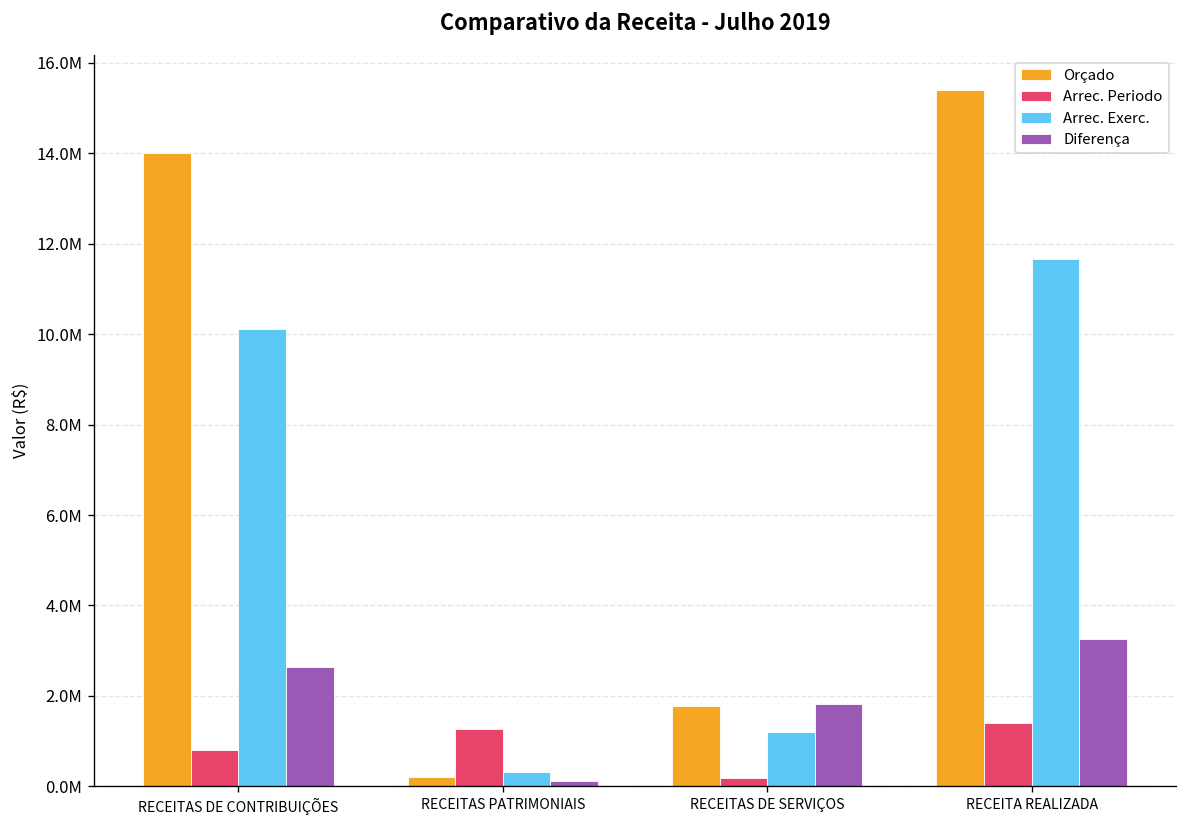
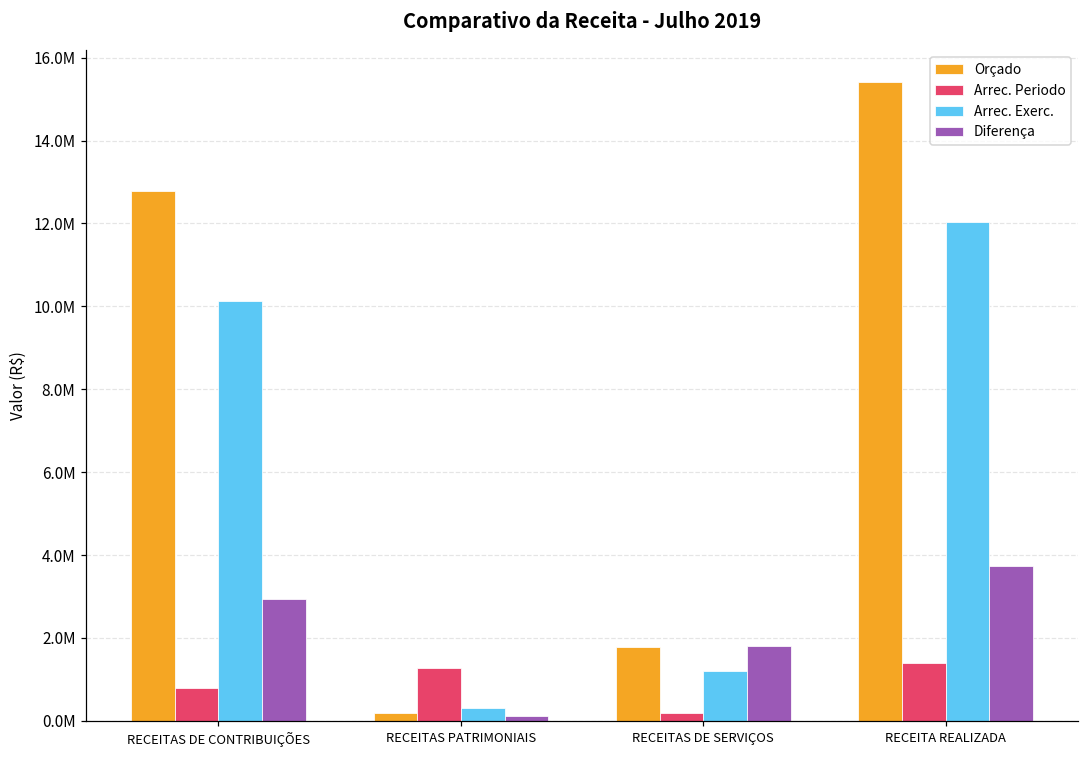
  {
    "Orçado": {
-     "RECEITAS DE CONTRIBUIÇÕES": 14000000,
+     "RECEITAS DE CONTRIBUIÇÕES": 12800000,
      "RECEITAS PATRIMONIAIS": 200000,
      "RECEITAS DE SERVIÇOS": 1800000,
      "RECEITA REALIZADA": 15400000
    },
    "Arrec. Periodo": {
      "RECEITAS DE CONTRIBUIÇÕES": 800000,
      "RECEITAS PATRIMONIAIS": 1300000,
      "RECEITAS DE SERVIÇOS": 200000,
      "RECEITA REALIZADA": 1400000
    },
    "Arrec. Exerc.": {
      "RECEITAS DE CONTRIBUIÇÕES": 10100000,
      "RECEITAS PATRIMONIAIS": 300000,
      "RECEITAS DE SERVIÇOS": 1200000,
-     "RECEITA REALIZADA": 11700000
+     "RECEITA REALIZADA": 12000000
    },
    "Diferença": {
-     "RECEITAS DE CONTRIBUIÇÕES": 2600000,
+     "RECEITAS DE CONTRIBUIÇÕES": 2900000,
      "RECEITAS PATRIMONIAIS": 100000,
      "RECEITAS DE SERVIÇOS": 1800000,
-     "RECEITA REALIZADA": 3300000
+     "RECEITA REALIZADA": 3700000
    }
  }
